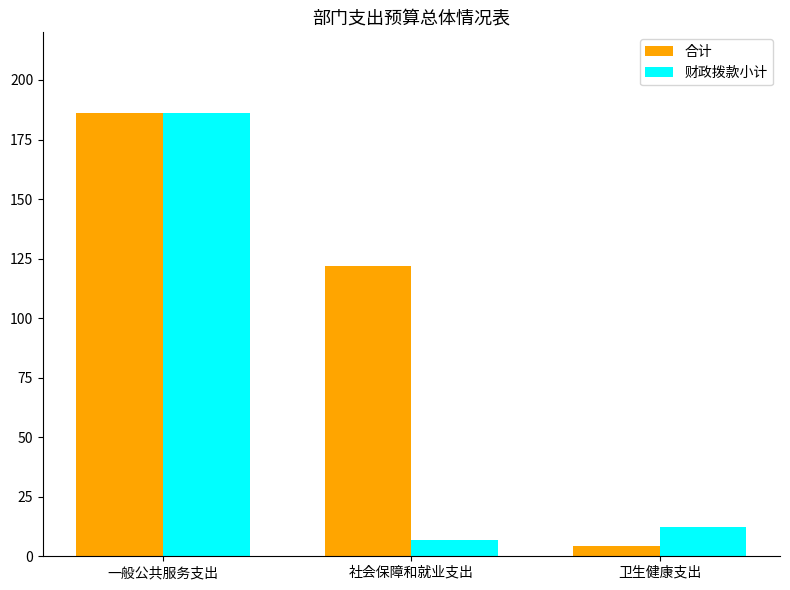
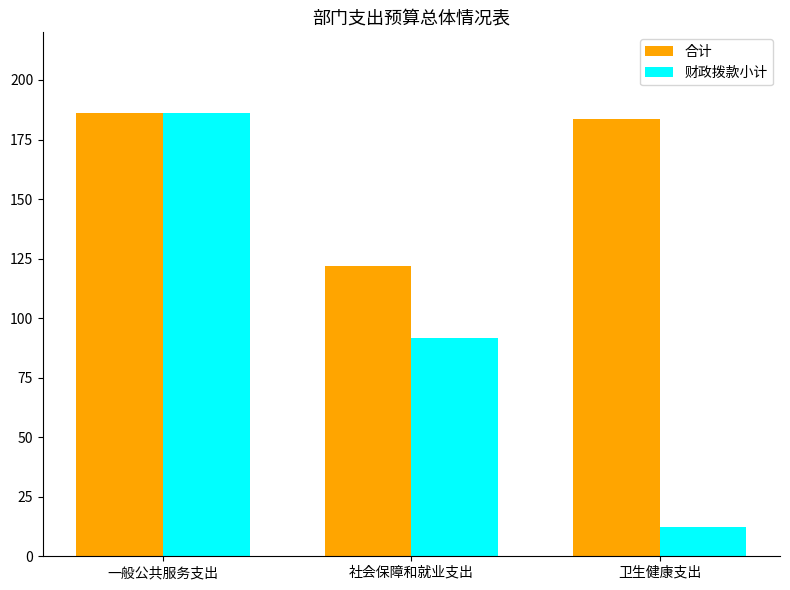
  {
    "合计": {
      "一般公共服务支出": 186,
      "社会保障和就业支出": 122,
-     "卫生健康支出": 4
+     "卫生健康支出": 184
    },
    "财政拨款小计": {
      "一般公共服务支出": 186,
-     "社会保障和就业支出": 7,
+     "社会保障和就业支出": 92,
      "卫生健康支出": 12
    }
  }
